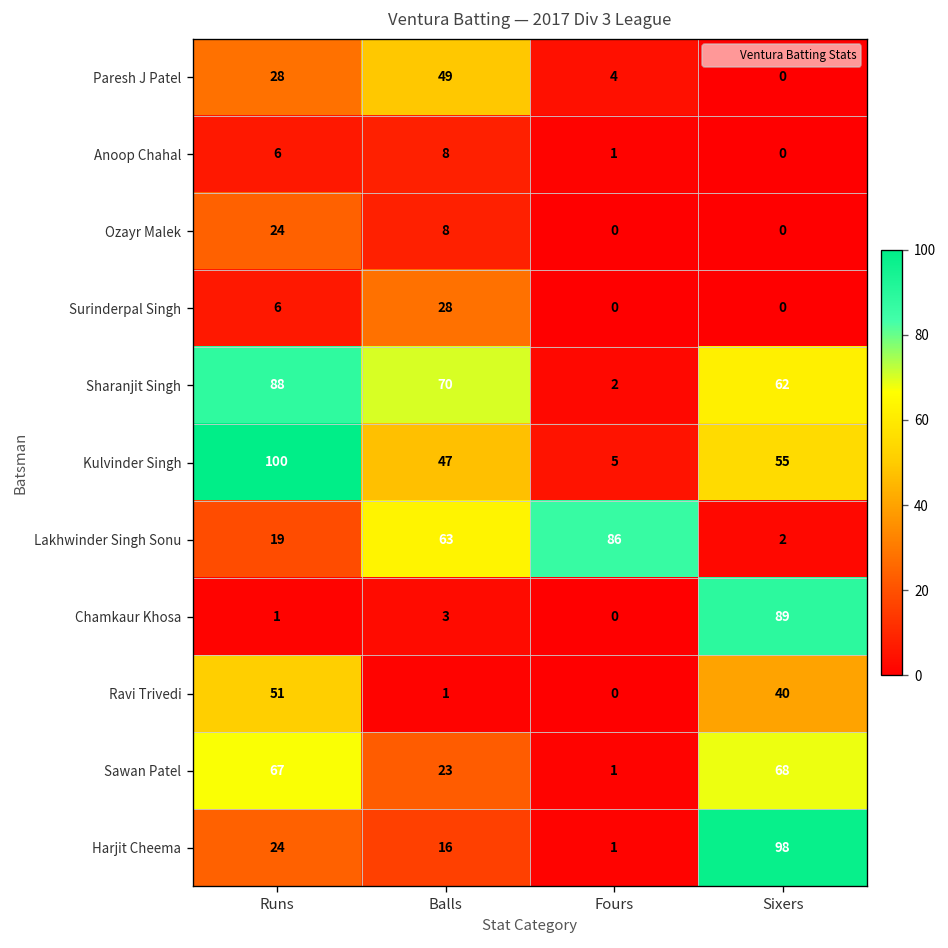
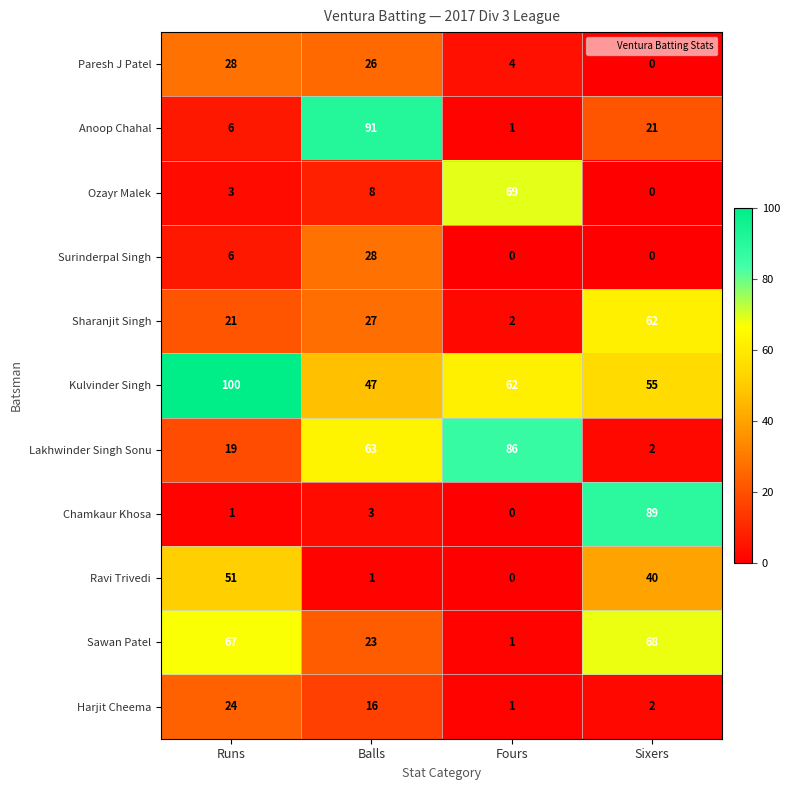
  {
    "Paresh J Patel": {
      "Runs": 28,
-     "Balls": 49,
+     "Balls": 26,
      "Fours": 4,
      "Sixers": 0
    },
    "Anoop Chahal": {
      "Runs": 6,
-     "Balls": 8,
+     "Balls": 91,
      "Fours": 1,
-     "Sixers": 0
+     "Sixers": 21
    },
    "Ozayr Malek": {
-     "Runs": 24,
+     "Runs": 3,
      "Balls": 8,
-     "Fours": 0,
+     "Fours": 69,
      "Sixers": 0
    },
    "Surinderpal Singh": {
      "Runs": 6,
      "Balls": 28,
      "Fours": 0,
      "Sixers": 0
    },
    "Sharanjit Singh": {
-     "Runs": 88,
-     "Balls": 70,
+     "Runs": 21,
+     "Balls": 27,
      "Fours": 2,
      "Sixers": 62
    },
    "Kulvinder Singh": {
      "Runs": 100,
      "Balls": 47,
-     "Fours": 5,
+     "Fours": 62,
      "Sixers": 55
    },
    "Lakhwinder Singh Sonu": {
      "Runs": 19,
      "Balls": 63,
      "Fours": 86,
      "Sixers": 2
    },
    "Chamkaur Khosa": {
      "Runs": 1,
      "Balls": 3,
      "Fours": 0,
      "Sixers": 89
    },
    "Ravi Trivedi": {
      "Runs": 51,
      "Balls": 1,
      "Fours": 0,
      "Sixers": 40
    },
    "Sawan Patel": {
      "Runs": 67,
      "Balls": 23,
      "Fours": 1,
      "Sixers": 68
    },
    "Harjit Cheema": {
      "Runs": 24,
      "Balls": 16,
      "Fours": 1,
-     "Sixers": 98
+     "Sixers": 2
    }
  }
